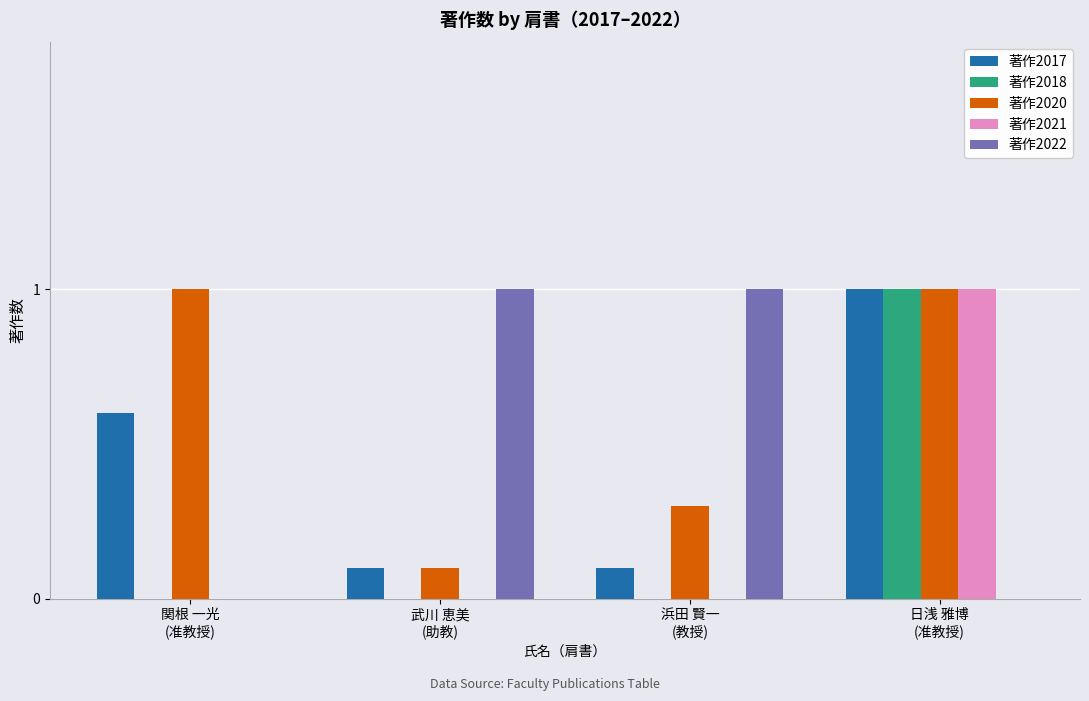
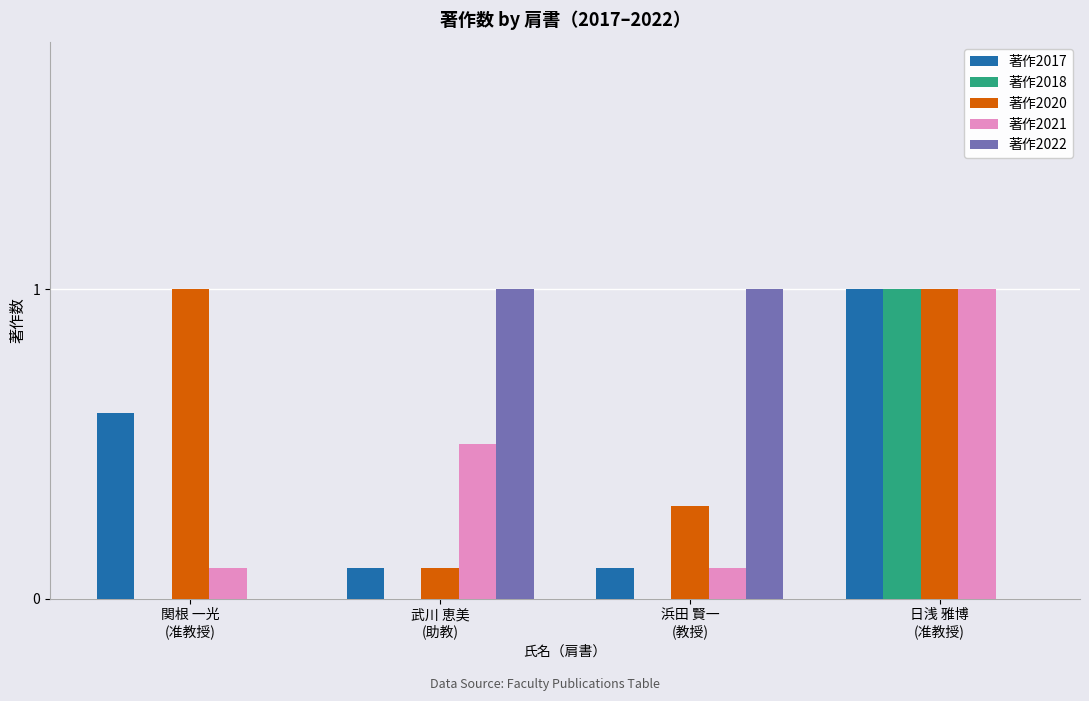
  {
    "著作2017": {
      "関根 一光 (准教授)": 0.6,
      "武川 恵美 (助教)": 0.1,
      "浜田 賢一 (教授)": 0.1,
      "日浅 雅博 (准教授)": 1.0
    },
    "著作2018": {
      "関根 一光 (准教授)": 0.0,
      "武川 恵美 (助教)": 0.0,
      "浜田 賢一 (教授)": 0.0,
      "日浅 雅博 (准教授)": 1.0
    },
    "著作2020": {
      "関根 一光 (准教授)": 1.0,
      "武川 恵美 (助教)": 0.1,
      "浜田 賢一 (教授)": 0.3,
      "日浅 雅博 (准教授)": 1.0
    },
    "著作2021": {
-     "関根 一光 (准教授)": 0.0,
-     "武川 恵美 (助教)": 0.0,
-     "浜田 賢一 (教授)": 0.0,
+     "関根 一光 (准教授)": 0.1,
+     "武川 恵美 (助教)": 0.5,
+     "浜田 賢一 (教授)": 0.1,
      "日浅 雅博 (准教授)": 1.0
    },
    "著作2022": {
      "関根 一光 (准教授)": 0.0,
      "武川 恵美 (助教)": 1.0,
      "浜田 賢一 (教授)": 1.0,
      "日浅 雅博 (准教授)": 0.0
    }
  }
